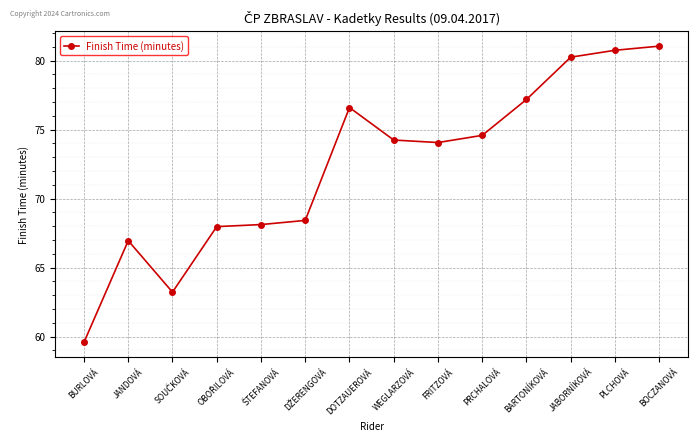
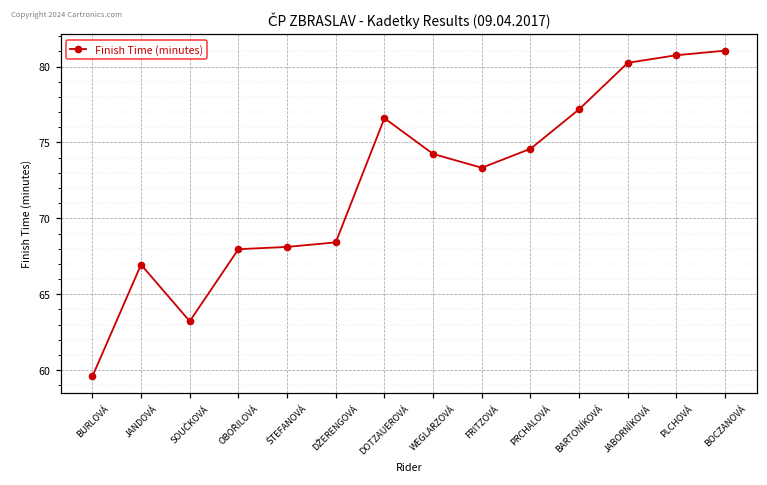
  {
    "BURLOVÁ": 59.6,
    "JANDOVÁ": 67.0,
    "SOUČKOVÁ": 63.2,
    "OBOŘILOVÁ": 68.0,
    "ŠTEFANOVÁ": 68.1,
    "DŽERENGOVÁ": 68.4,
    "DOTZAUEROVÁ": 76.6,
    "WEGLARZOVÁ": 74.2,
-   "FRITZOVÁ": 74.1,
+   "FRITZOVÁ": 73.3,
    "PRCHALOVÁ": 74.6,
    "BARTONÍKOVÁ": 77.2,
    "JABORNÍKOVÁ": 80.3,
    "PLCHOVÁ": 80.8,
    "BOCZANOVÁ": 81.1
  }
